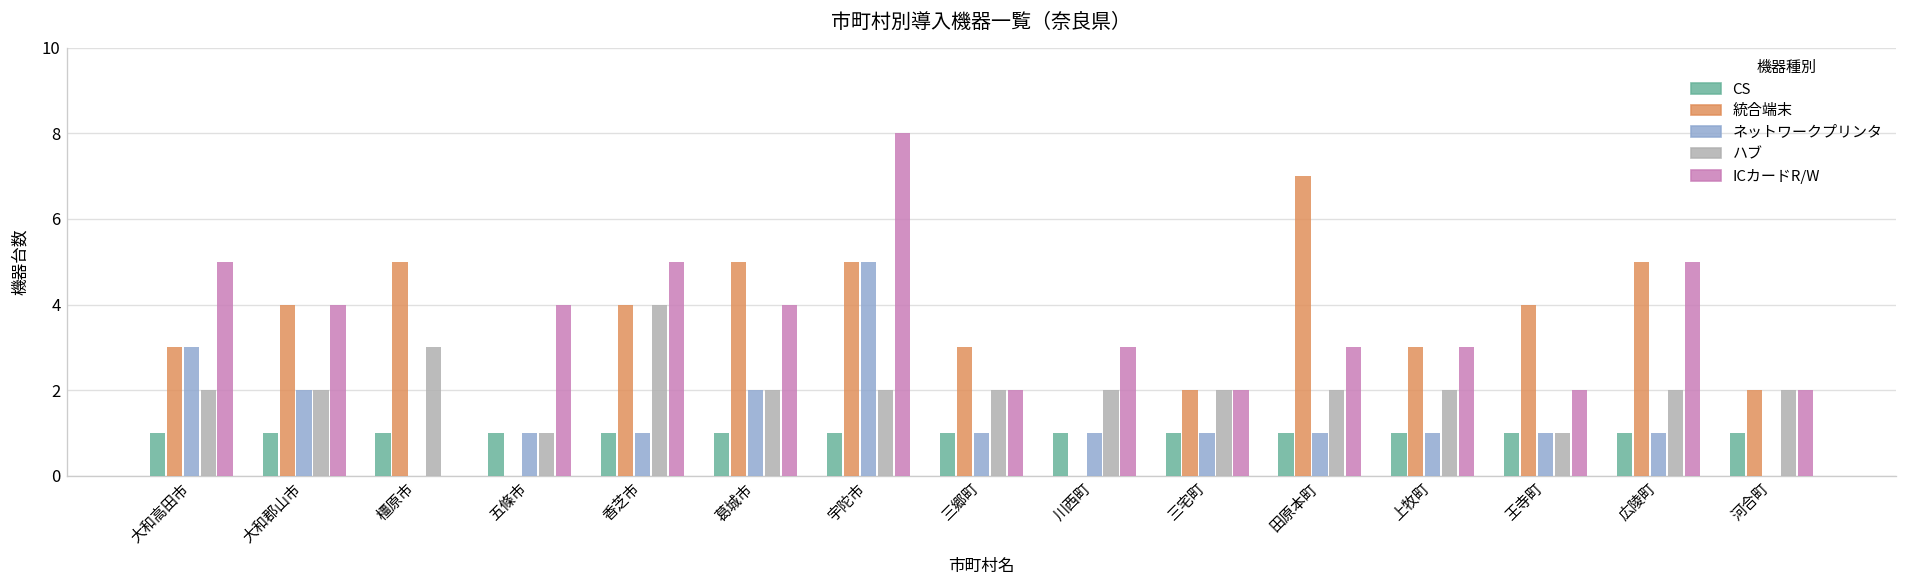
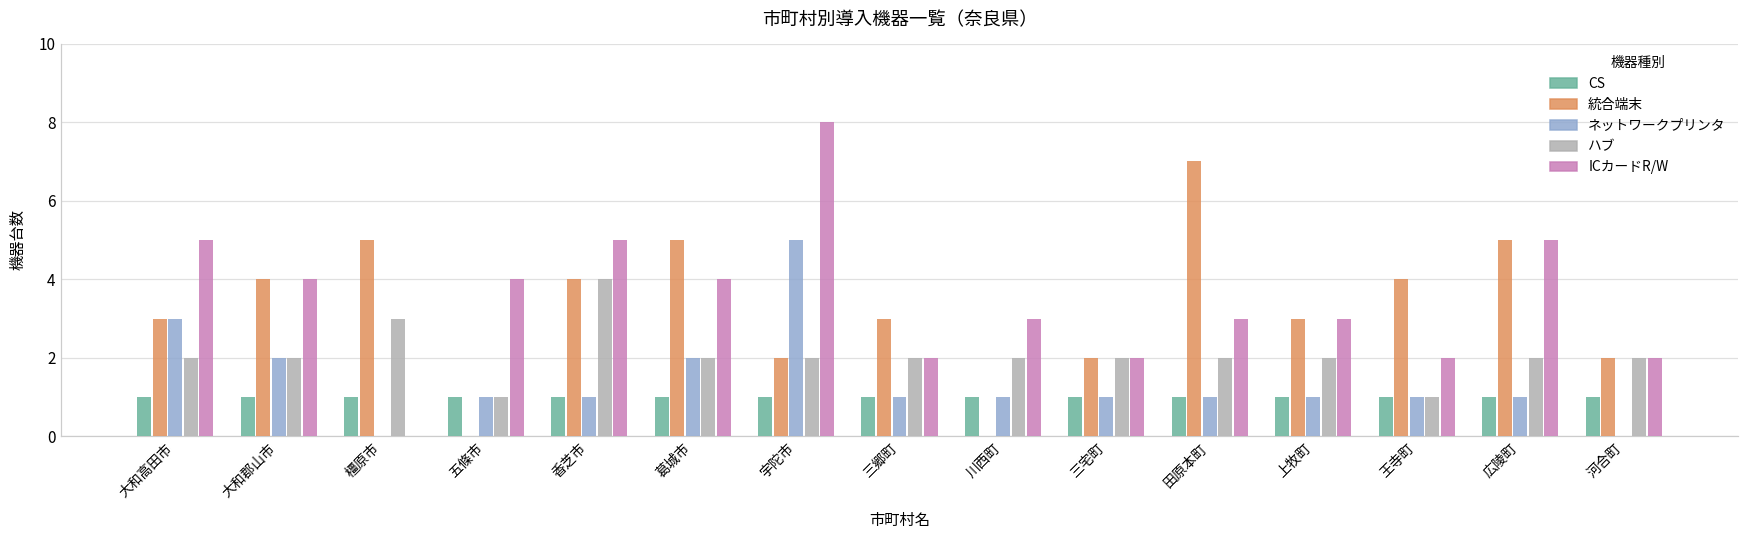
  {
    "CS": {
      "大和高田市": 1,
      "大和郡山市": 1,
      "橿原市": 1,
      "五條市": 1,
      "香芝市": 1,
      "葛城市": 1,
      "宇陀市": 1,
      "三郷町": 1,
      "川西町": 1,
      "三宅町": 1,
      "田原本町": 1,
      "上牧町": 1,
      "王寺町": 1,
      "広陵町": 1,
      "河合町": 1
    },
    "統合端末": {
      "大和高田市": 3,
      "大和郡山市": 4,
      "橿原市": 5,
      "五條市": 0,
      "香芝市": 4,
      "葛城市": 5,
-     "宇陀市": 5,
+     "宇陀市": 2,
      "三郷町": 3,
      "川西町": 0,
      "三宅町": 2,
      "田原本町": 7,
      "上牧町": 3,
      "王寺町": 4,
      "広陵町": 5,
      "河合町": 2
    }
  }
